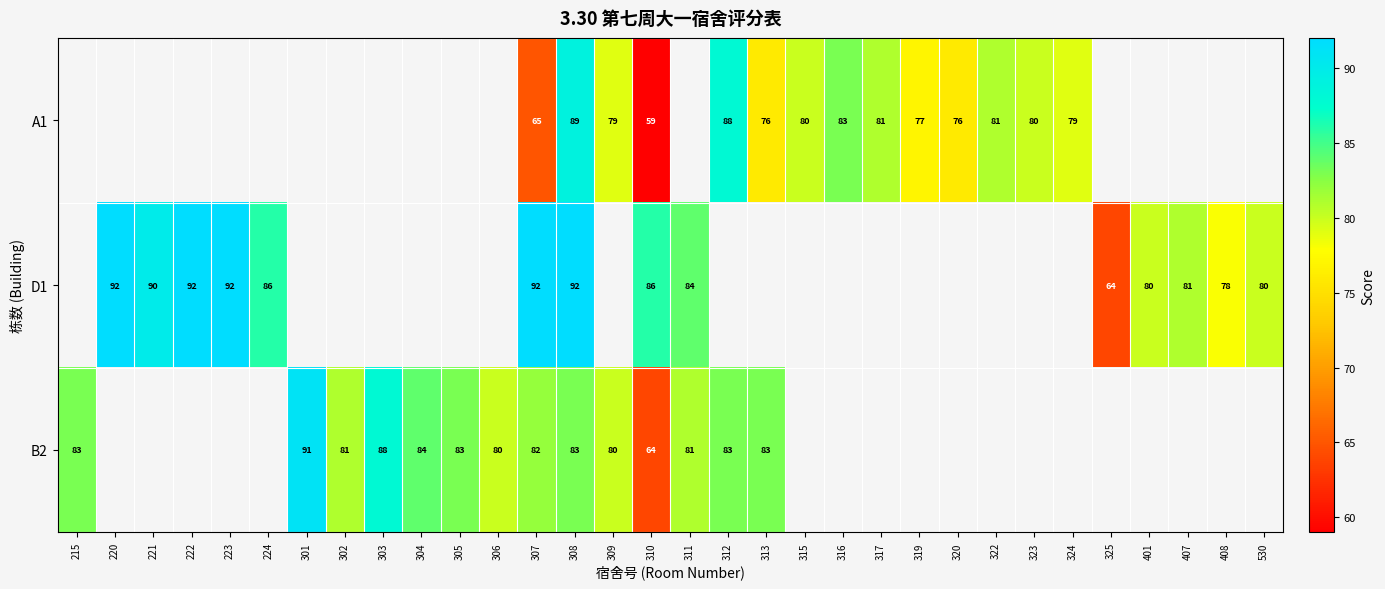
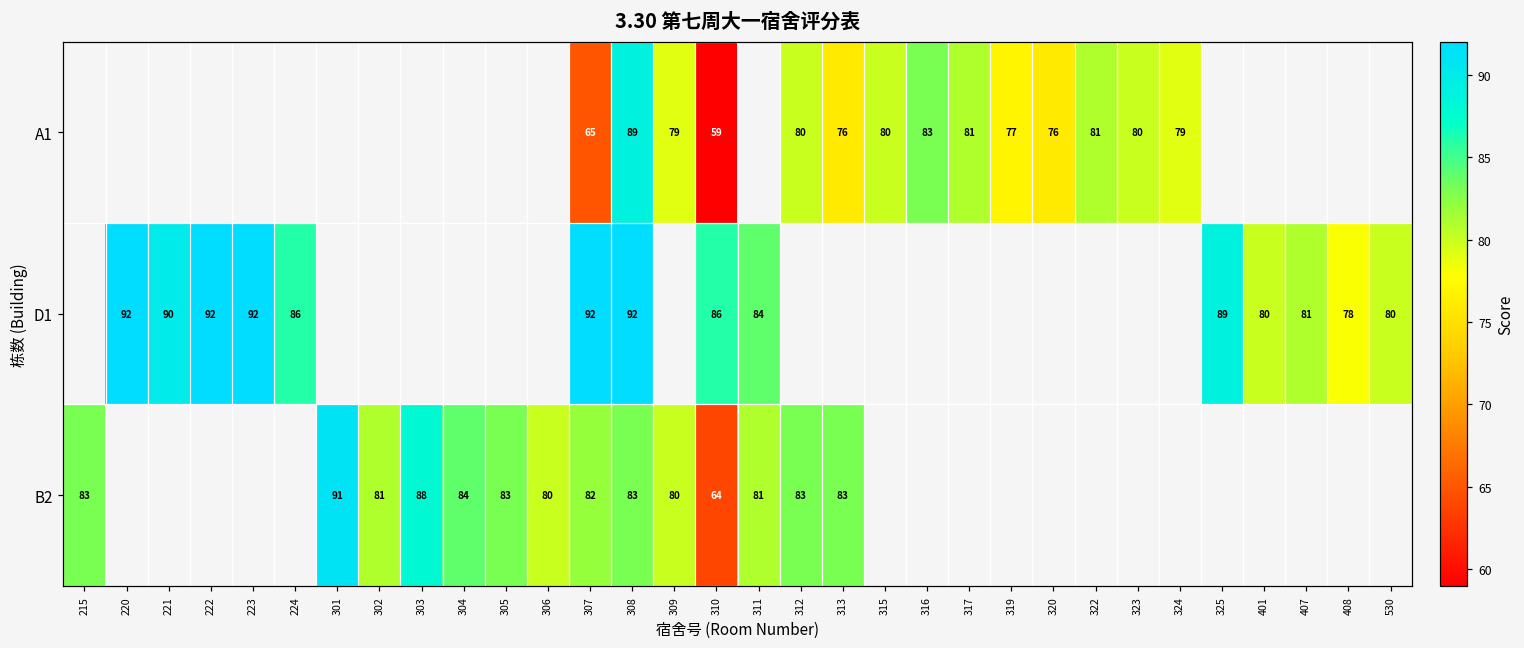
  {
    "A1": {
      "307": 65,
      "308": 89,
      "309": 79,
      "310": 59,
-     "312": 88,
+     "312": 80,
      "313": 76,
      "315": 80,
      "316": 83,
      "317": 81,
      "319": 77,
      "320": 76,
      "322": 81,
      "323": 80,
      "324": 79
    },
    "D1": {
      "220": 92,
      "221": 90,
      "222": 92,
      "223": 92,
      "224": 86,
      "307": 92,
      "308": 92,
      "310": 86,
      "311": 84,
-     "325": 64,
+     "325": 89,
      "401": 80,
      "407": 81,
      "408": 78,
      "530": 80
    },
    "B2": {
      "215": 83,
      "301": 91,
      "302": 81,
      "303": 88,
      "304": 84,
      "305": 83,
      "306": 80,
      "307": 82,
      "308": 83,
      "309": 80,
      "310": 64,
      "311": 81,
      "312": 83,
      "313": 83
    }
  }
